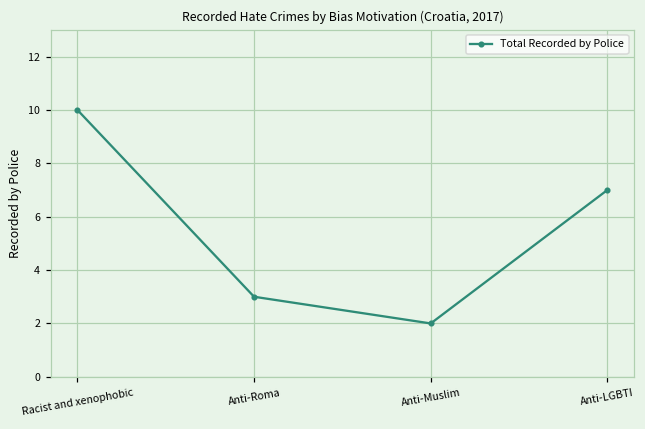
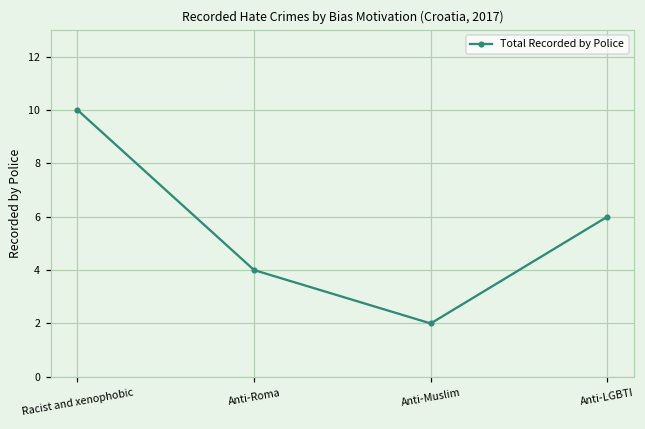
  {
    "Racist and xenophobic": 10,
-   "Anti-Roma": 3,
+   "Anti-Roma": 4,
    "Anti-Muslim": 2,
-   "Anti-LGBTI": 7
+   "Anti-LGBTI": 6
  }
